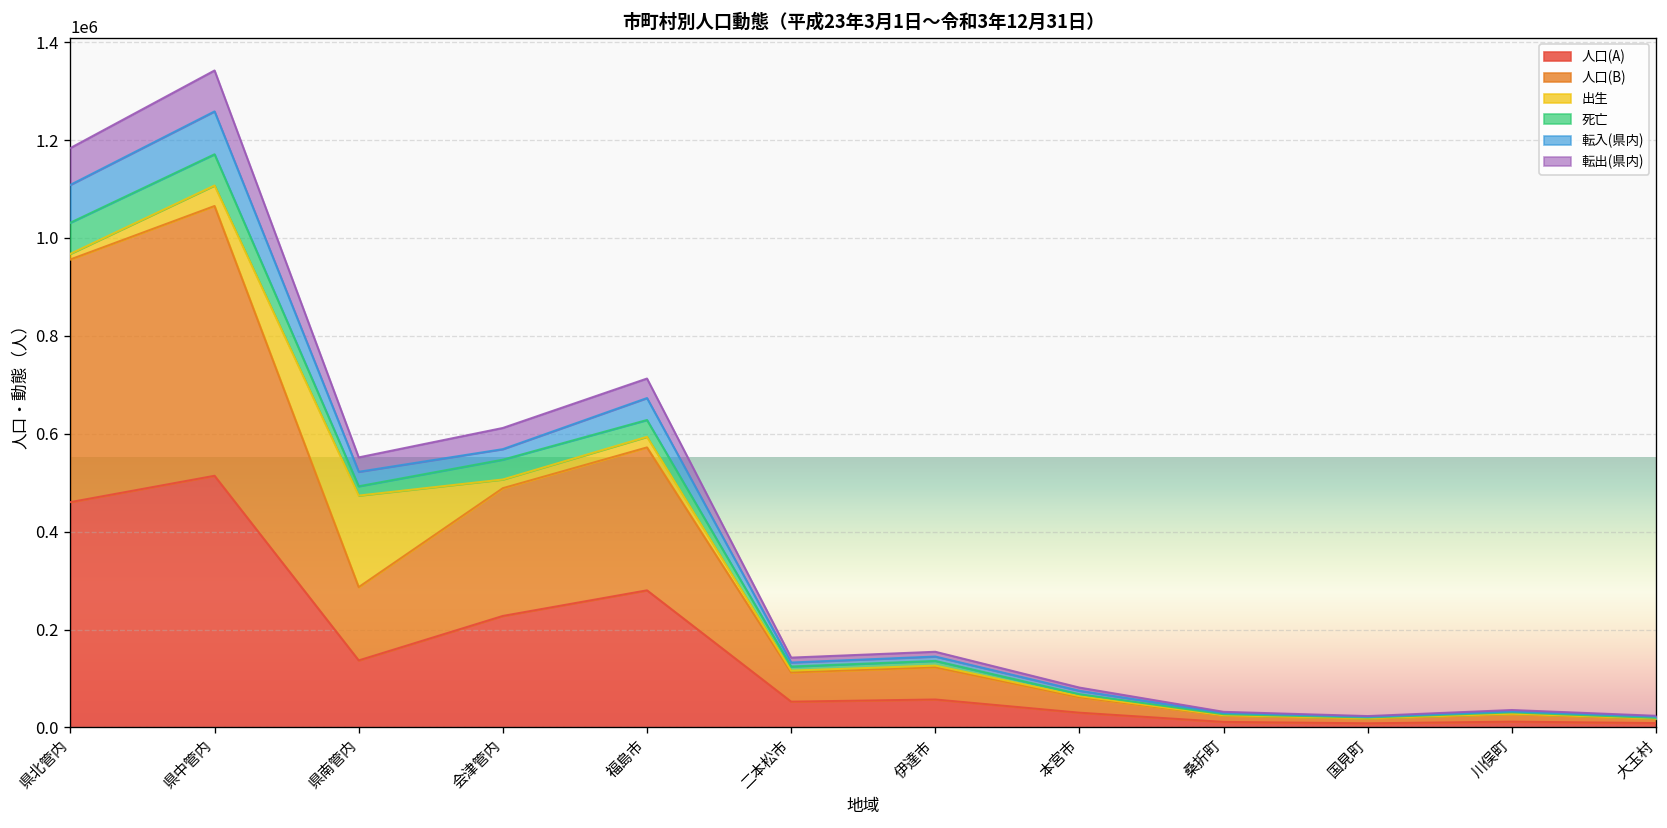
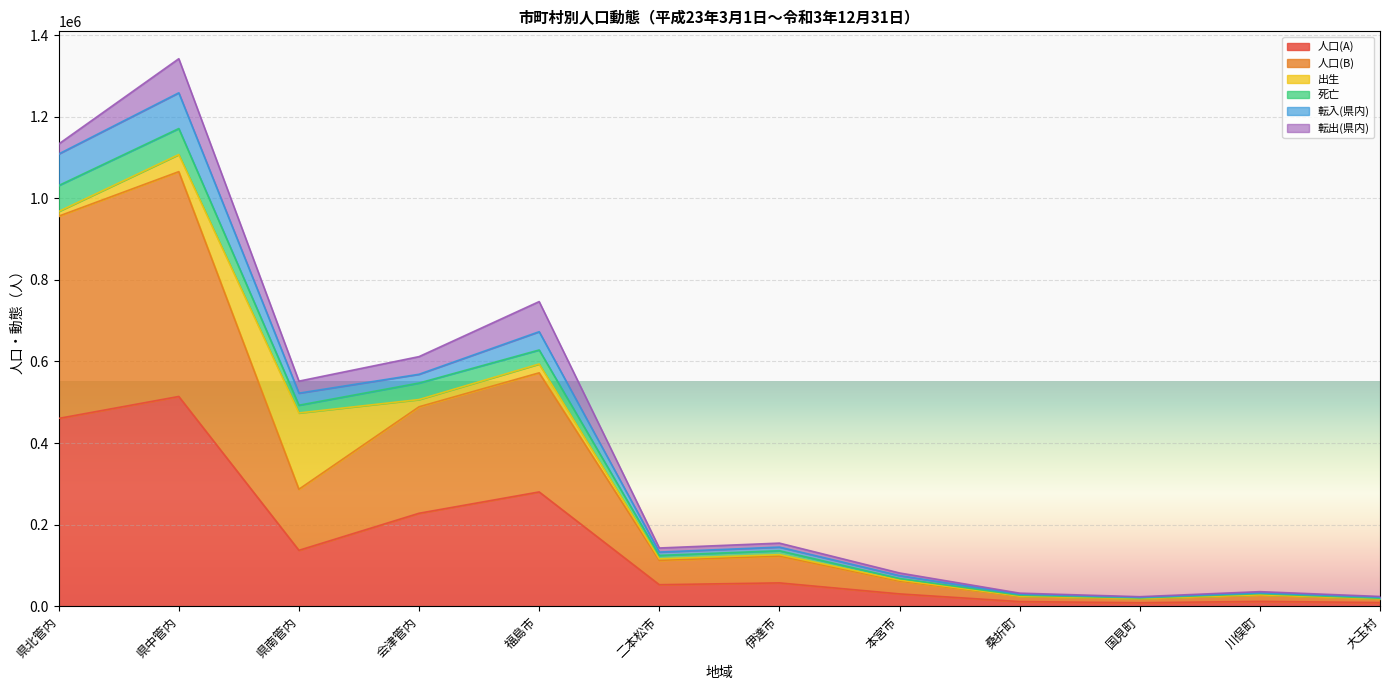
  {
    "出生": {
      "県北管内": 10000,
      "県中管内": 40000,
      "県南管内": 190000,
      "会津管内": 20000,
      "福島市": 20000
    },
    "死亡": {
      "県北管内": 60000,
      "県中管内": 60000,
      "県南管内": 20000,
      "会津管内": 40000,
      "福島市": 30000,
      "二本松市": 10000,
      "伊達市": 10000
    },
    "転入(県内)": {
      "県北管内": 80000,
      "県中管内": 90000,
      "県南管内": 30000,
      "会津管内": 20000,
      "福島市": 40000,
      "二本松市": 10000,
      "伊達市": 10000,
      "本宮市": 10000
    },
    "転出(県内)": {
-     "県北管内": 80000,
+     "県北管内": 20000,
      "県中管内": 80000,
      "県南管内": 30000,
      "会津管内": 40000,
-     "福島市": 40000,
+     "福島市": 70000,
      "二本松市": 10000,
      "伊達市": 10000,
      "本宮市": 10000
    }
  }
